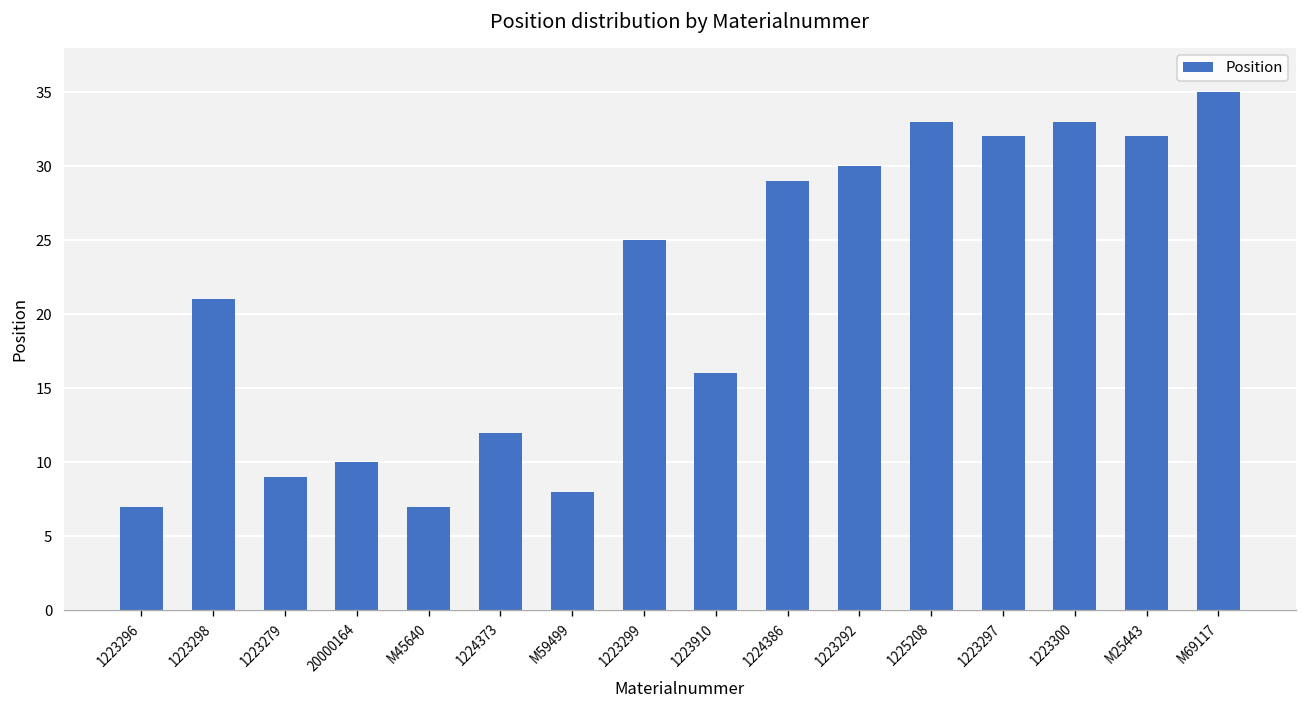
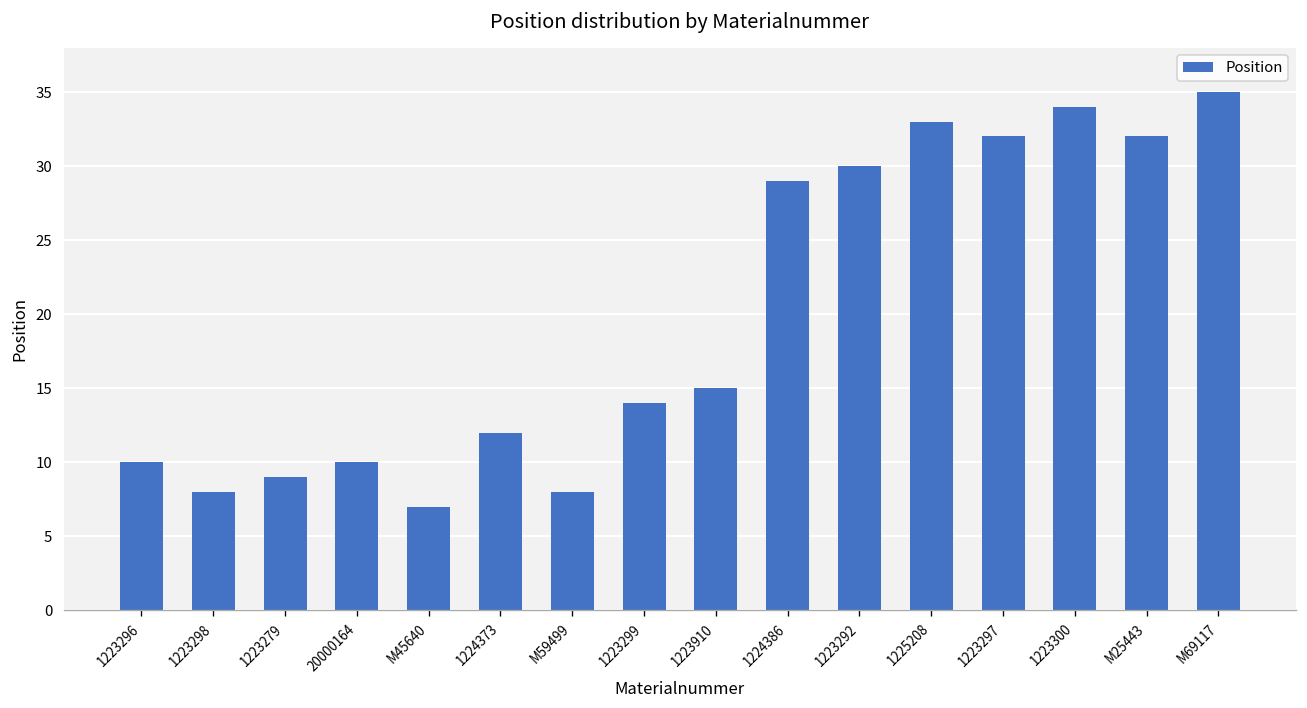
  {
-   "1223296": 7,
-   "1223298": 21,
+   "1223296": 10,
+   "1223298": 8,
    "1223279": 9,
    "20000164": 10,
    "M45640": 7,
    "1224373": 12,
    "M59499": 8,
-   "1223299": 25,
-   "1223910": 16,
+   "1223299": 14,
+   "1223910": 15,
    "1224386": 29,
    "1223292": 30,
    "1225208": 33,
    "1223297": 32,
-   "1223300": 33,
+   "1223300": 34,
    "M25443": 32,
    "M69117": 35
  }
